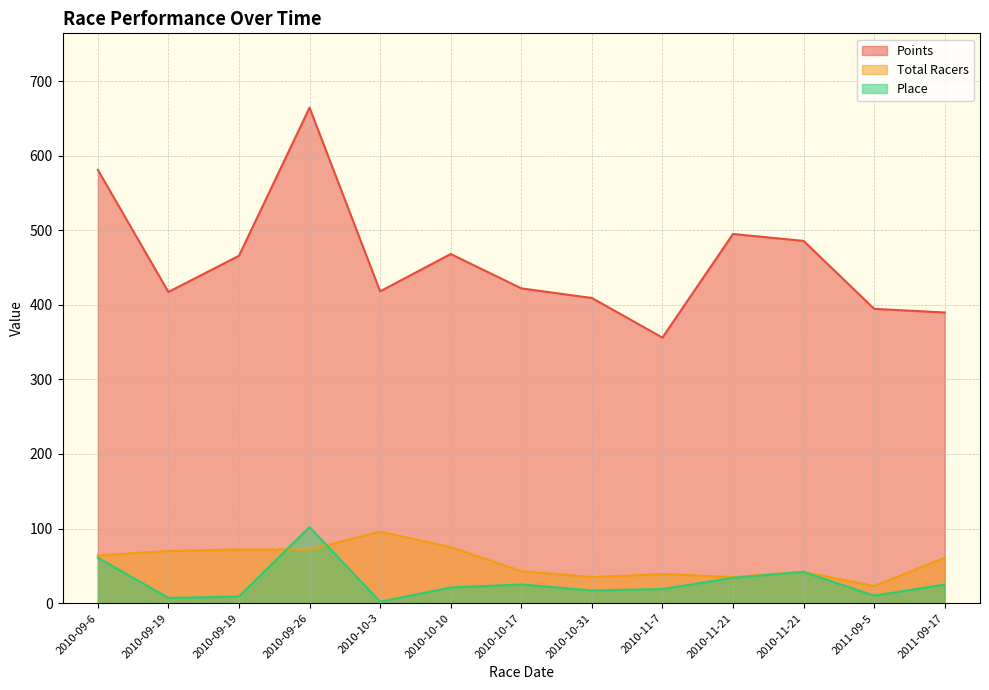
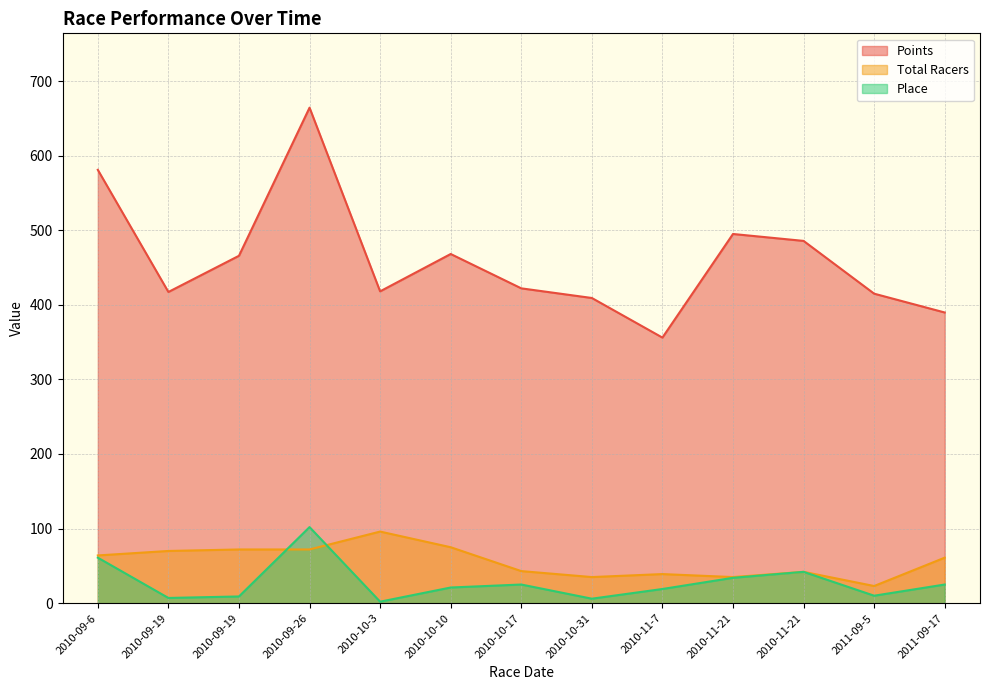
  {
    "Points": {
      "2010-09-6": 580,
      "2010-09-26": 660,
      "2010-10-3": 420,
      "2010-10-10": 470,
      "2010-10-17": 420,
      "2010-10-31": 410,
      "2010-11-7": 360,
-     "2011-09-5": 390,
+     "2011-09-5": 410,
      "2011-09-17": 390
    },
    "Total Racers": {
      "2010-09-26": 70,
      "2010-10-3": 100,
      "2010-10-10": 80,
      "2010-10-17": 40,
      "2010-10-31": 40,
      "2010-11-7": 40,
      "2011-09-5": 20,
      "2011-09-17": 60
    },
    "Place": {
      "2010-09-26": 100,
      "2010-10-3": 0,
      "2010-10-10": 20,
      "2010-10-17": 30,
-     "2010-10-31": 20,
+     "2010-10-31": 10,
      "2010-11-7": 20,
      "2011-09-5": 10,
      "2011-09-17": 30
    }
  }
